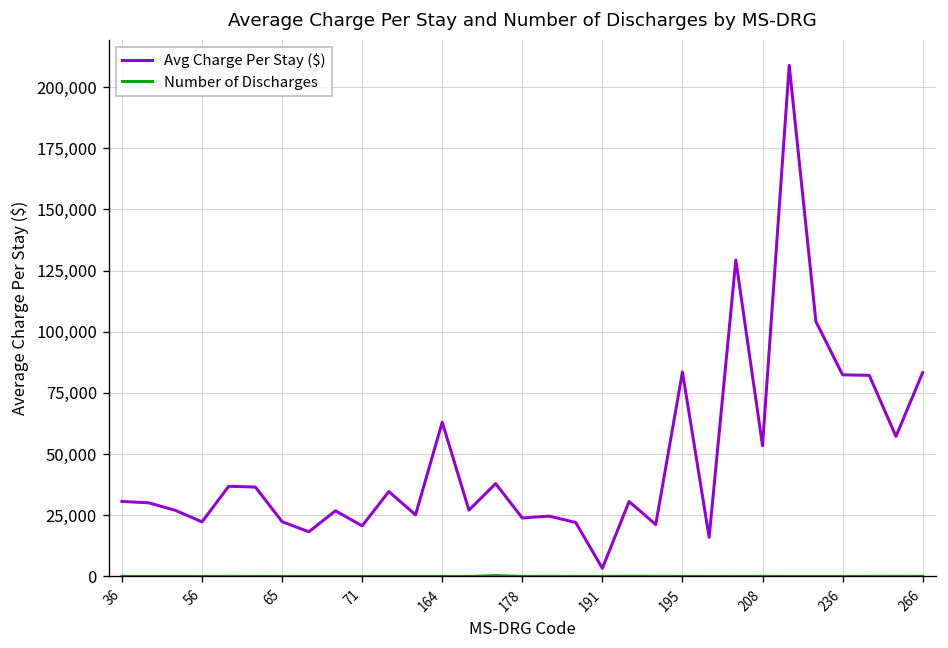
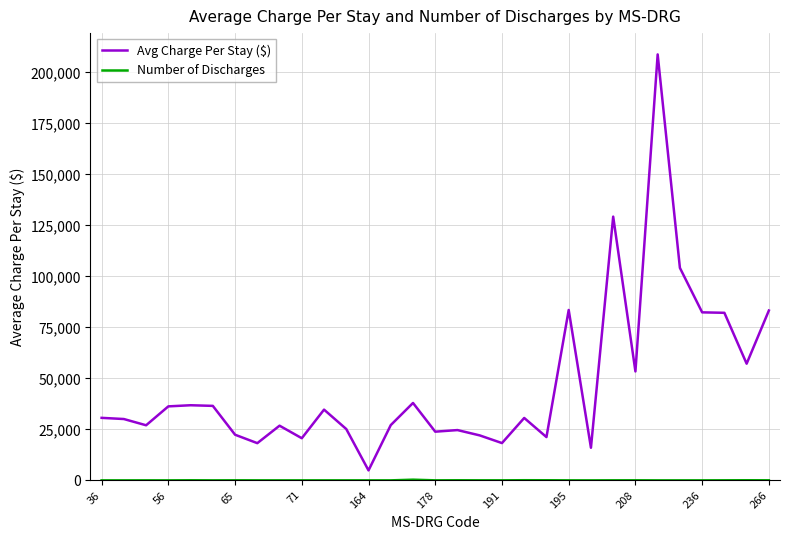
  {
    "Avg Charge Per Stay ($)": {
      "36": "31,000",
-     "56": "22,000",
+     "56": "36,000",
      "65": "22,000",
      "71": "21,000",
-     "164": "63,000",
+     "164": "5,000",
      "178": "24,000",
-     "191": "3,000",
+     "191": "18,000",
      "195": "84,000",
      "208": "53,000",
      "236": "82,000",
      "266": "83,000"
    },
    "Number of Discharges": {
      "36": "0",
      "56": "0",
      "65": "0",
      "71": "0",
      "164": "0",
      "178": "0",
      "191": "0",
      "195": "0",
      "208": "0",
      "236": "0",
      "266": "0"
    }
  }
